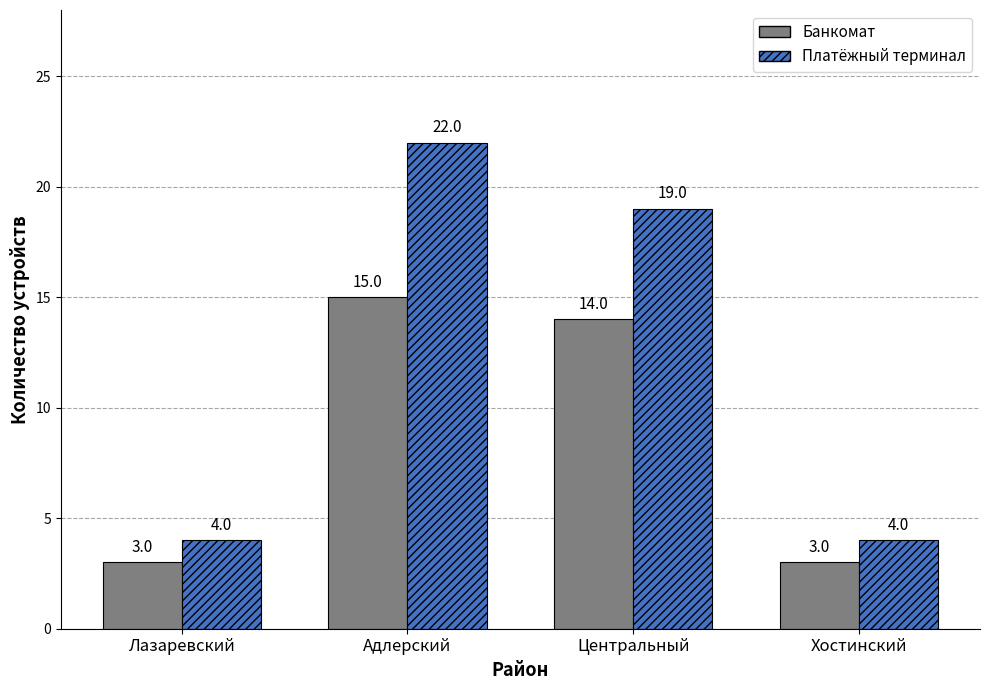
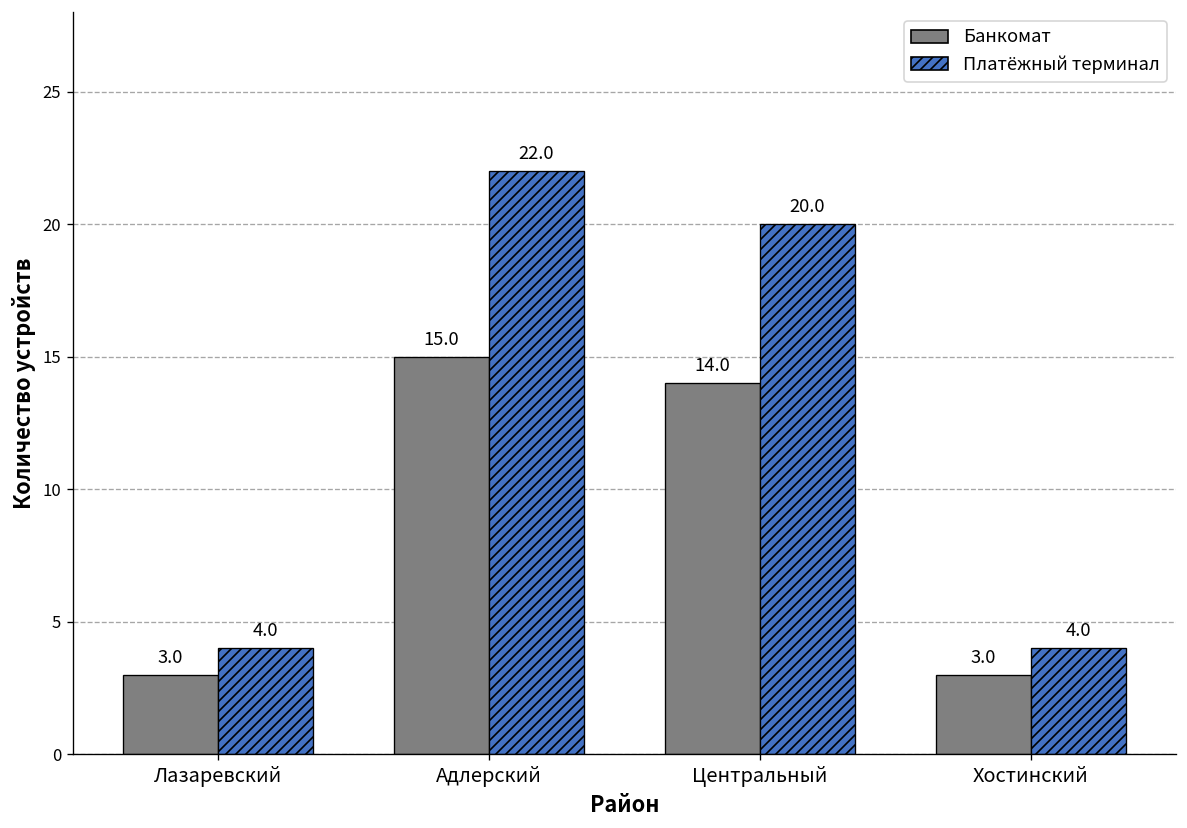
  {
    "Банкомат": {
      "Лазаревский": 3.0,
      "Адлерский": 15.0,
      "Центральный": 14.0,
      "Хостинский": 3.0
    },
    "Платёжный терминал": {
      "Лазаревский": 4.0,
      "Адлерский": 22.0,
-     "Центральный": 19.0,
+     "Центральный": 20.0,
      "Хостинский": 4.0
    }
  }
